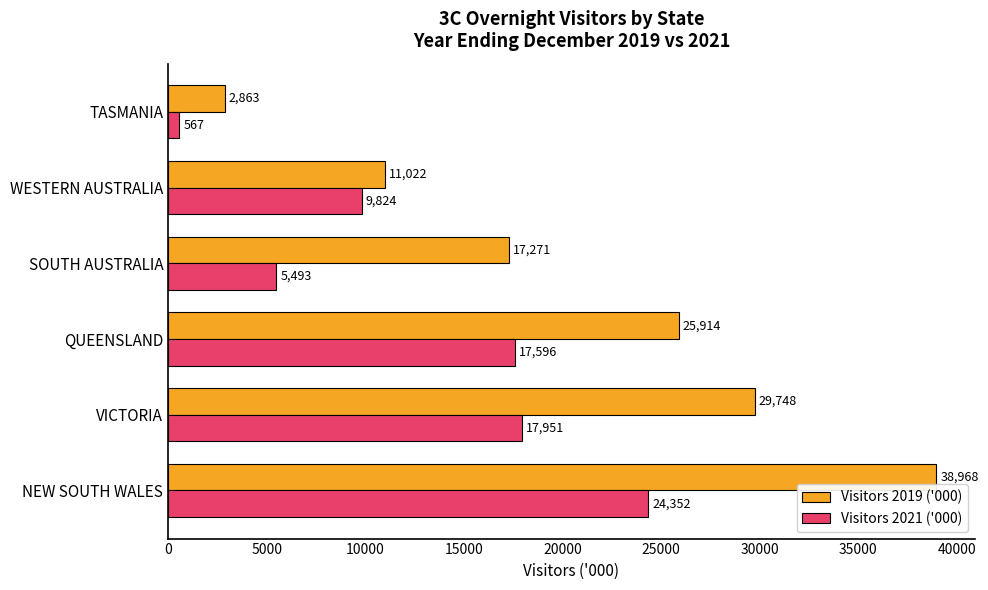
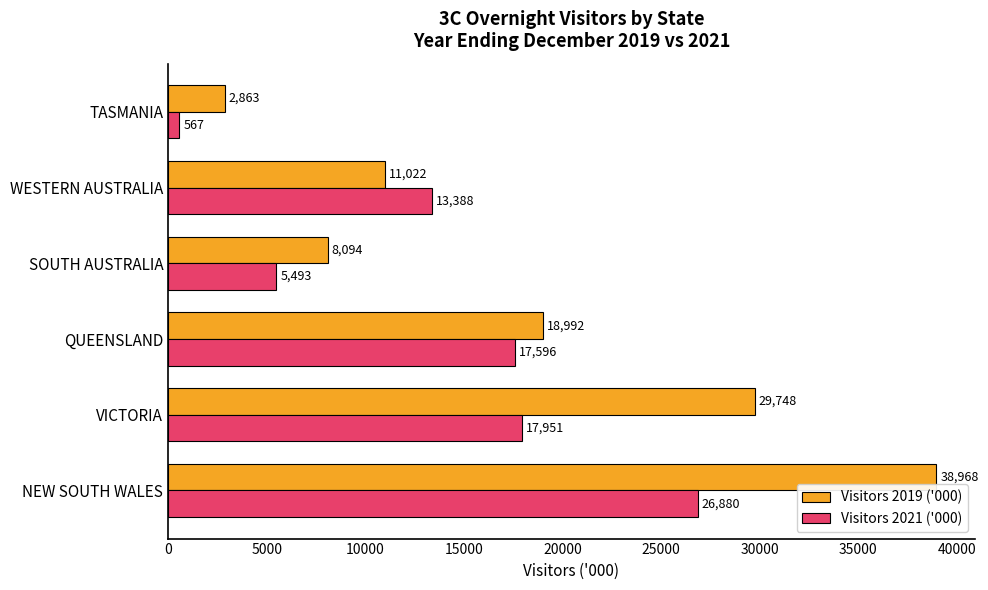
  {
    "Visitors 2019 ('000)": {
      "TASMANIA": "2,863",
      "WESTERN AUSTRALIA": "11,022",
-     "SOUTH AUSTRALIA": "17,271",
-     "QUEENSLAND": "25,914",
+     "SOUTH AUSTRALIA": "8,094",
+     "QUEENSLAND": "18,992",
      "VICTORIA": "29,748",
      "NEW SOUTH WALES": "38,968"
    },
    "Visitors 2021 ('000)": {
      "TASMANIA": "567",
-     "WESTERN AUSTRALIA": "9,824",
+     "WESTERN AUSTRALIA": "13,388",
      "SOUTH AUSTRALIA": "5,493",
      "QUEENSLAND": "17,596",
      "VICTORIA": "17,951",
-     "NEW SOUTH WALES": "24,352"
+     "NEW SOUTH WALES": "26,880"
    }
  }
